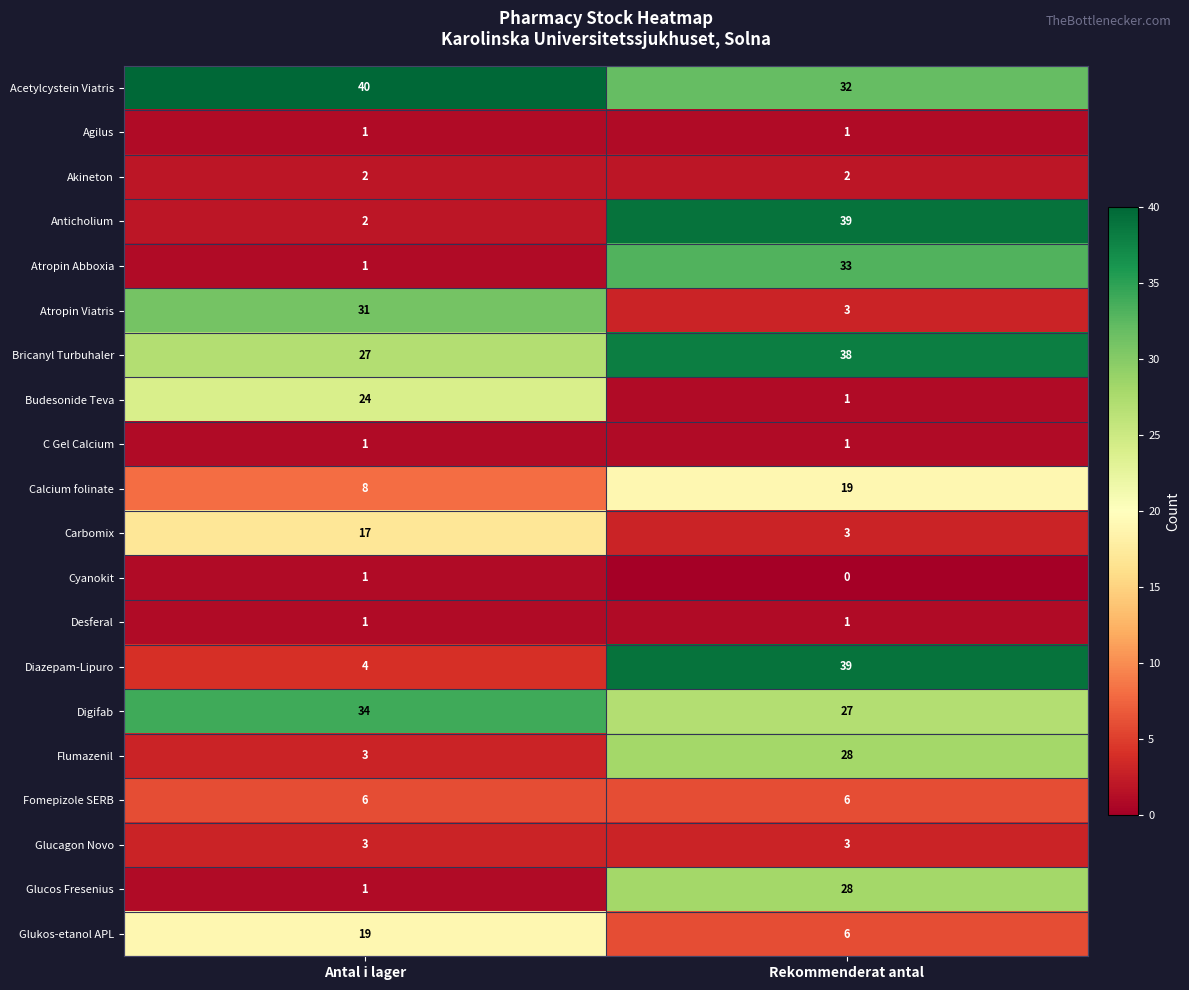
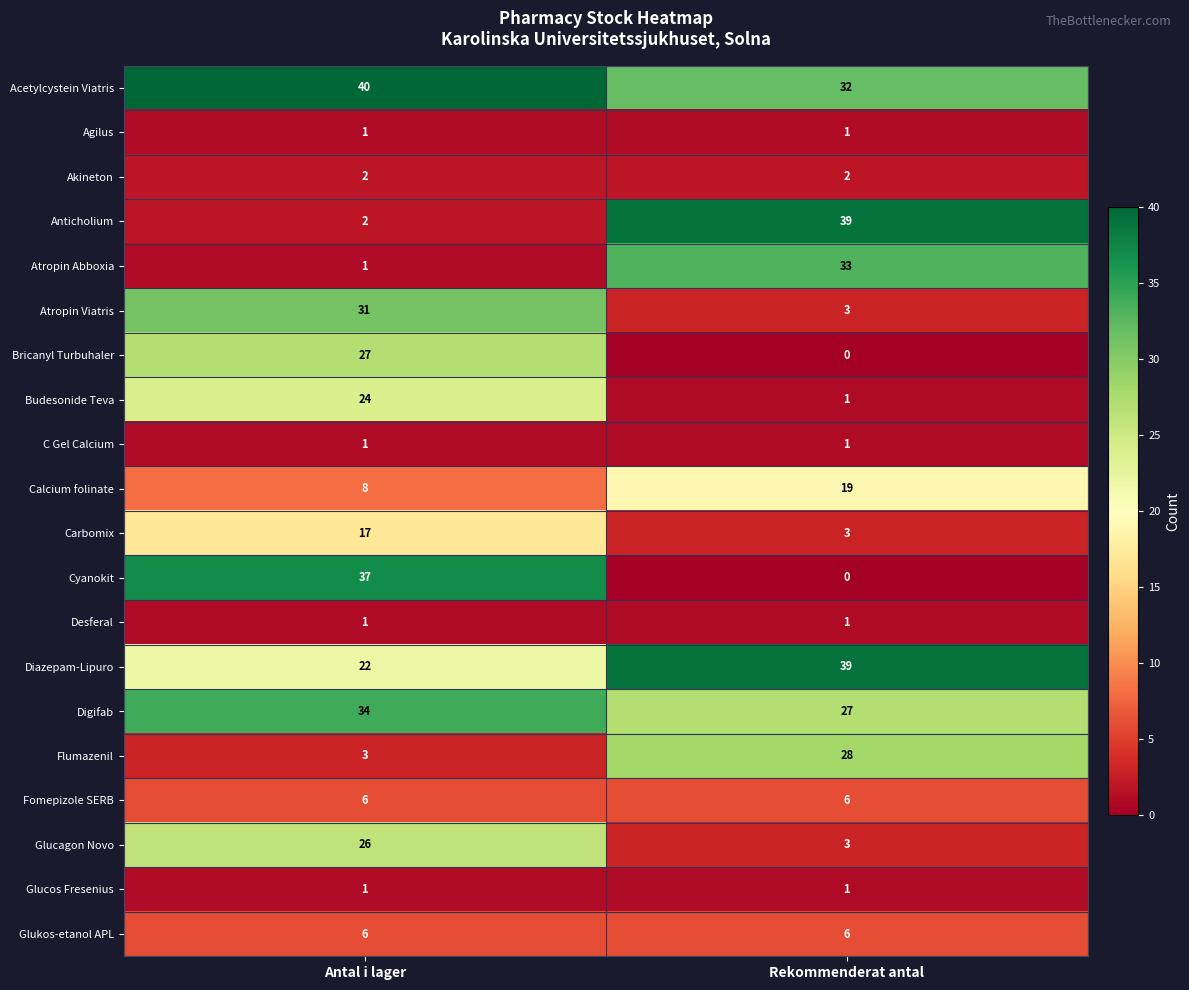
  {
    "Acetylcystein Viatris": {
      "Antal i lager": 40,
      "Rekommenderat antal": 32
    },
    "Agilus": {
      "Antal i lager": 1,
      "Rekommenderat antal": 1
    },
    "Akineton": {
      "Antal i lager": 2,
      "Rekommenderat antal": 2
    },
    "Anticholium": {
      "Antal i lager": 2,
      "Rekommenderat antal": 39
    },
    "Atropin Abboxia": {
      "Antal i lager": 1,
      "Rekommenderat antal": 33
    },
    "Atropin Viatris": {
      "Antal i lager": 31,
      "Rekommenderat antal": 3
    },
    "Bricanyl Turbuhaler": {
      "Antal i lager": 27,
-     "Rekommenderat antal": 38
+     "Rekommenderat antal": 0
    },
    "Budesonide Teva": {
      "Antal i lager": 24,
      "Rekommenderat antal": 1
    },
    "C Gel Calcium": {
      "Antal i lager": 1,
      "Rekommenderat antal": 1
    },
    "Calcium folinate": {
      "Antal i lager": 8,
      "Rekommenderat antal": 19
    },
    "Carbomix": {
      "Antal i lager": 17,
      "Rekommenderat antal": 3
    },
    "Cyanokit": {
-     "Antal i lager": 1,
+     "Antal i lager": 37,
      "Rekommenderat antal": 0
    },
    "Desferal": {
      "Antal i lager": 1,
      "Rekommenderat antal": 1
    },
    "Diazepam-Lipuro": {
-     "Antal i lager": 4,
+     "Antal i lager": 22,
      "Rekommenderat antal": 39
    },
    "Digifab": {
      "Antal i lager": 34,
      "Rekommenderat antal": 27
    },
    "Flumazenil": {
      "Antal i lager": 3,
      "Rekommenderat antal": 28
    },
    "Fomepizole SERB": {
      "Antal i lager": 6,
      "Rekommenderat antal": 6
    },
    "Glucagon Novo": {
-     "Antal i lager": 3,
+     "Antal i lager": 26,
      "Rekommenderat antal": 3
    },
    "Glucos Fresenius": {
      "Antal i lager": 1,
-     "Rekommenderat antal": 28
+     "Rekommenderat antal": 1
    },
    "Glukos-etanol APL": {
-     "Antal i lager": 19,
+     "Antal i lager": 6,
      "Rekommenderat antal": 6
    }
  }
